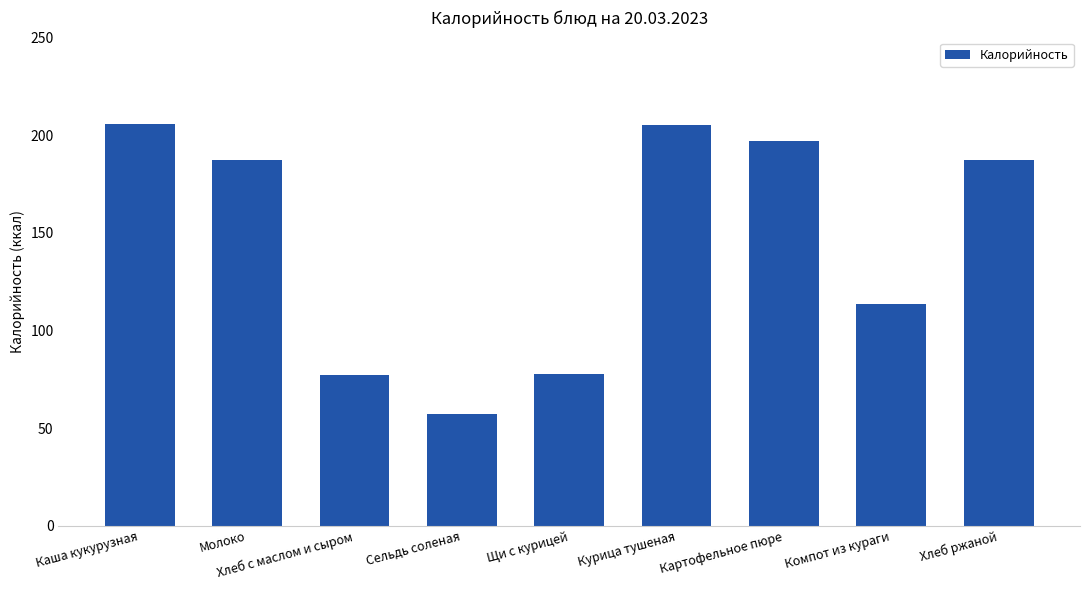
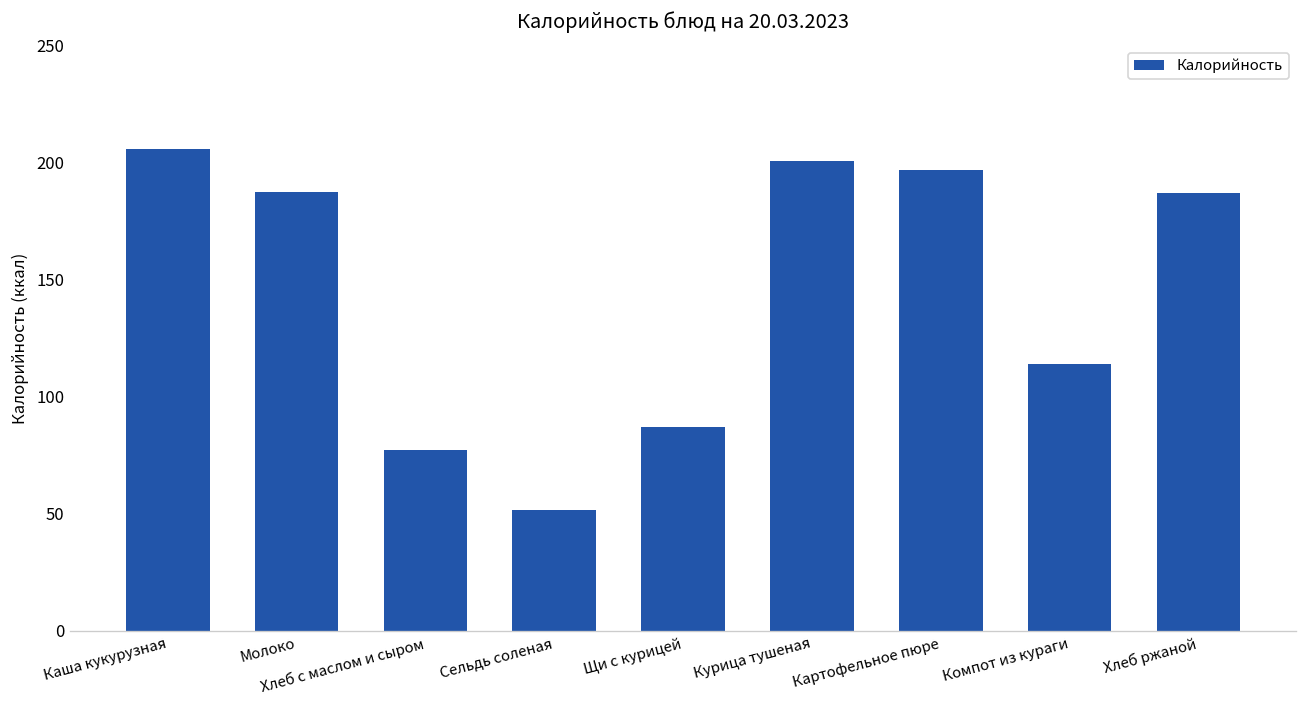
  {
    "Каша кукурузная": 206,
    "Молоко": 188,
    "Хлеб с маслом и сыром": 77,
-   "Сельдь соленая": 57,
-   "Щи с курицей": 78,
-   "Курица тушеная": 205,
+   "Сельдь соленая": 52,
+   "Щи с курицей": 87,
+   "Курица тушеная": 201,
    "Картофельное пюре": 197,
    "Компот из кураги": 114,
    "Хлеб ржаной": 187
  }
